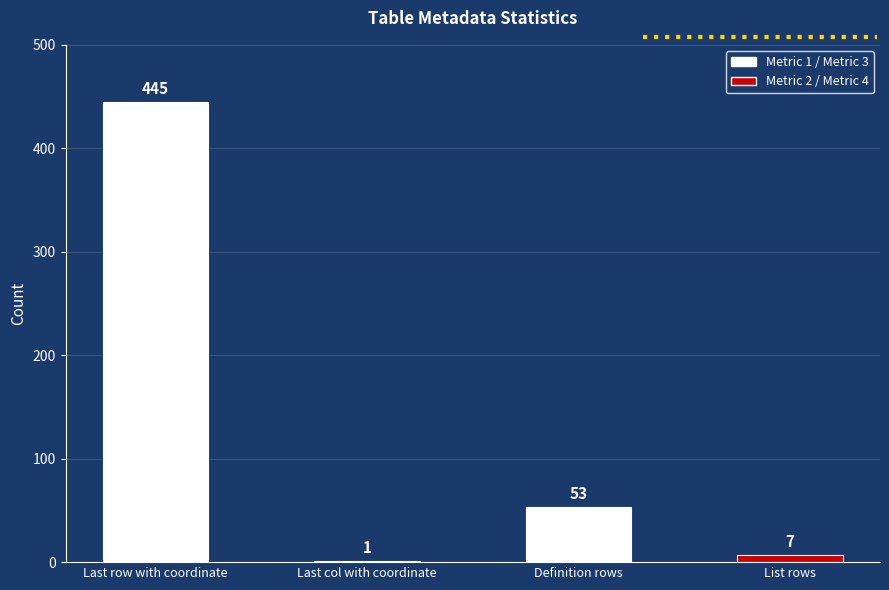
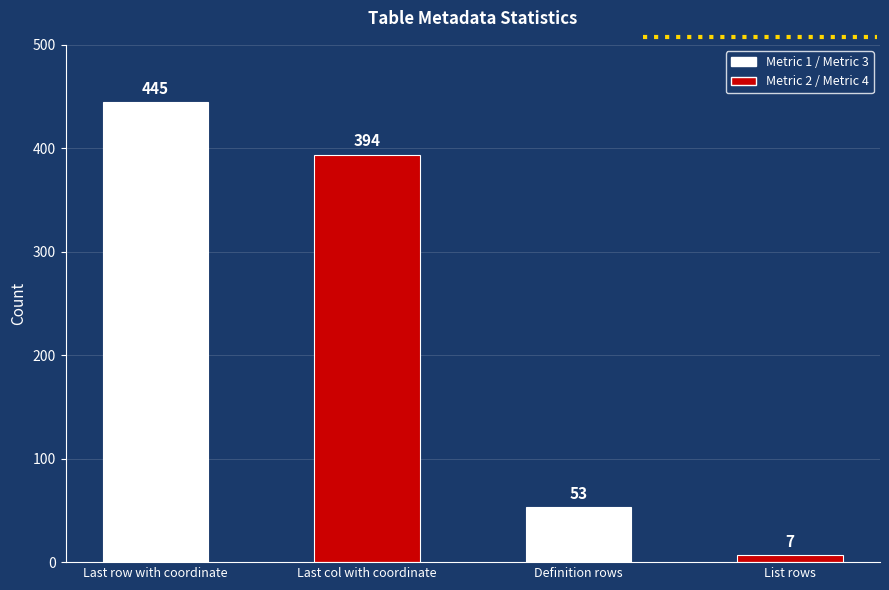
  {
    "Last row with coordinate": 445,
-   "Last col with coordinate": 1,
+   "Last col with coordinate": 394,
    "Definition rows": 53,
    "List rows": 7
  }
